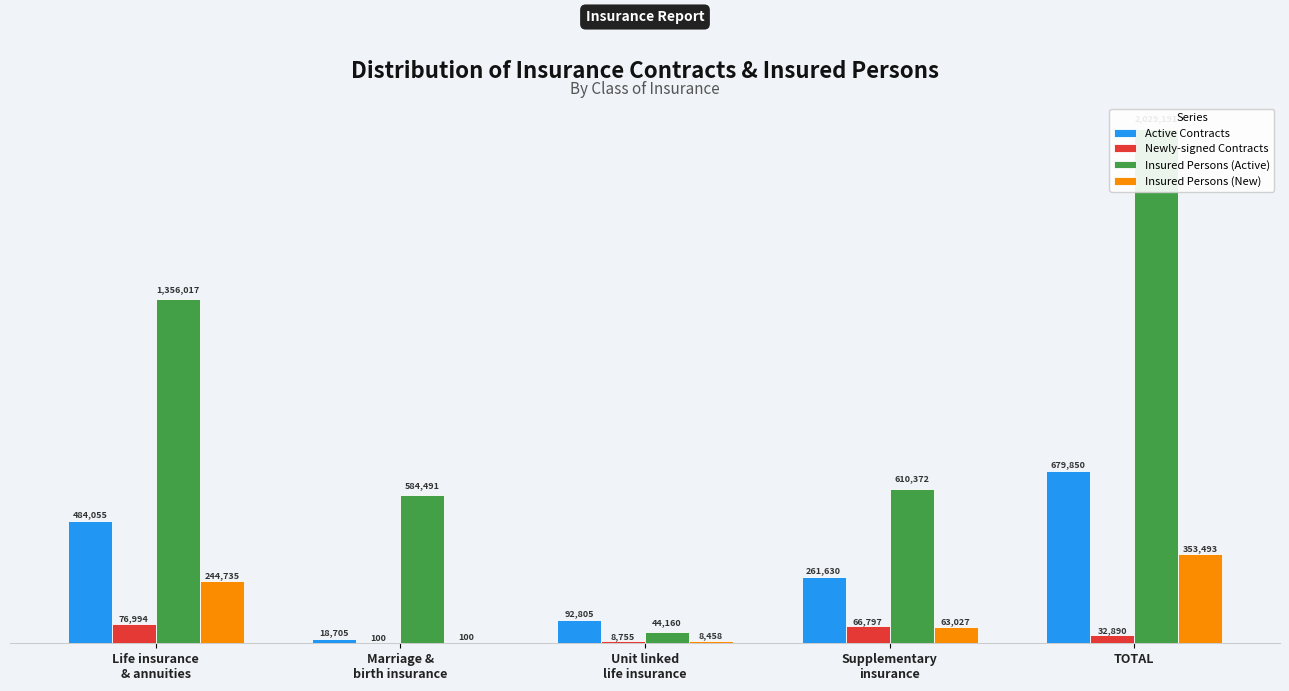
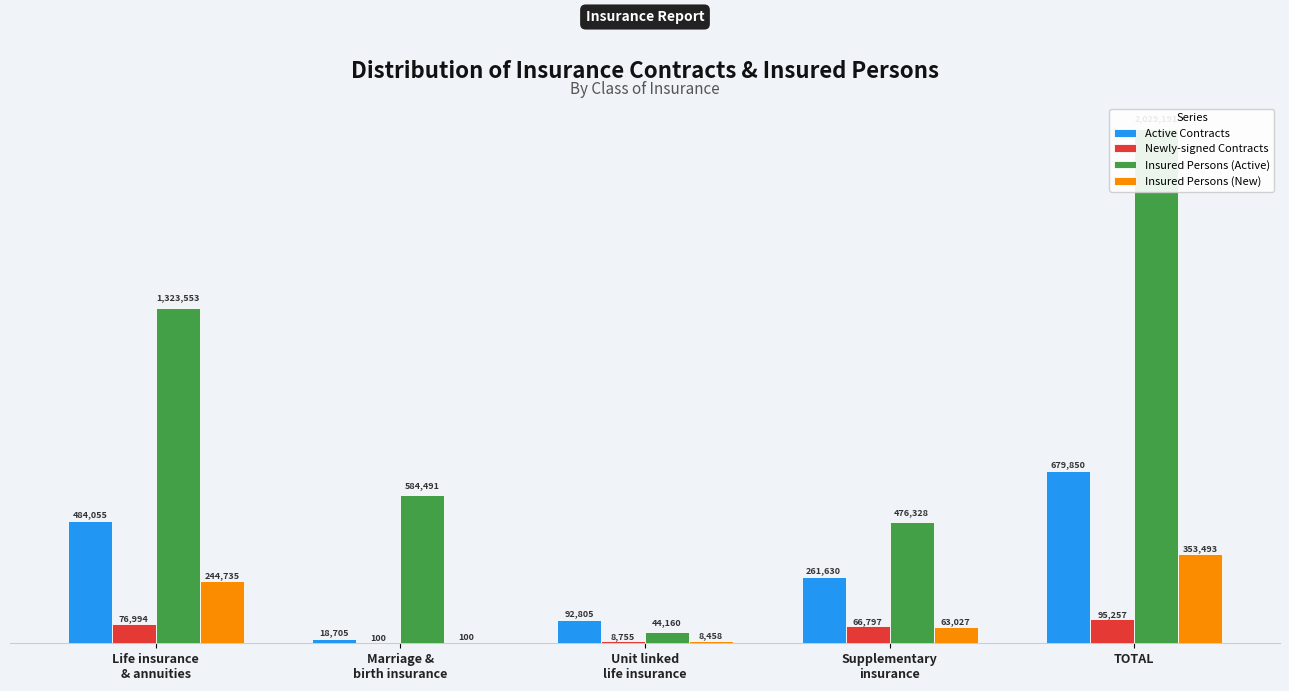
  {
    "Active Contracts": {
      "Life insurance & annuities": "484,055",
      "Marriage & birth insurance": "18,705",
      "Unit linked life insurance": "92,805",
      "Supplementary insurance": "261,630",
      "TOTAL": "679,850"
    },
    "Newly-signed Contracts": {
      "Life insurance & annuities": "76,994",
      "Marriage & birth insurance": "100",
      "Unit linked life insurance": "8,755",
      "Supplementary insurance": "66,797",
-     "TOTAL": "32,890"
+     "TOTAL": "95,257"
    },
    "Insured Persons (Active)": {
-     "Life insurance & annuities": "1,356,017",
+     "Life insurance & annuities": "1,323,553",
      "Marriage & birth insurance": "584,491",
      "Unit linked life insurance": "44,160",
-     "Supplementary insurance": "610,372"
+     "Supplementary insurance": "476,328"
    },
    "Insured Persons (New)": {
      "Life insurance & annuities": "244,735",
      "Marriage & birth insurance": "100",
      "Unit linked life insurance": "8,458",
      "Supplementary insurance": "63,027",
      "TOTAL": "353,493"
    }
  }
